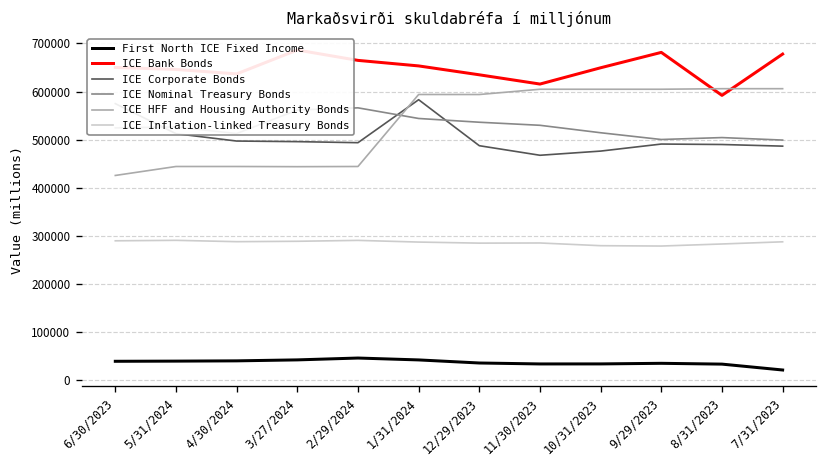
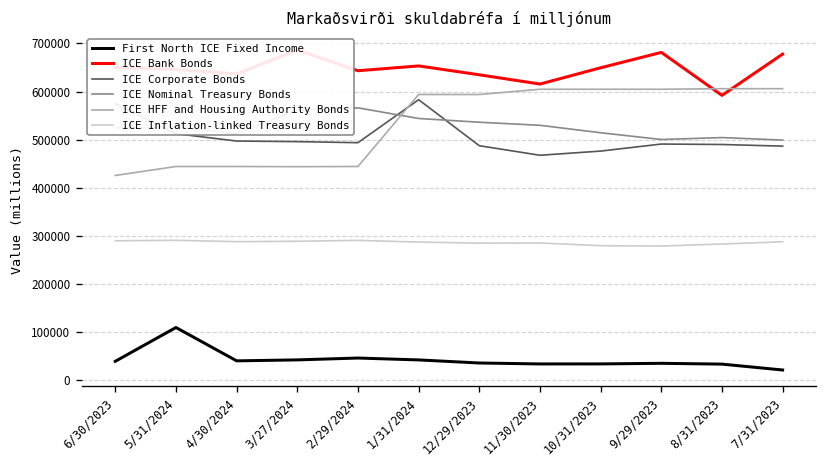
  {
    "First North ICE Fixed Income": {
      "6/30/2023": 40000,
-     "5/31/2024": 40000,
+     "5/31/2024": 110000,
      "4/30/2024": 40000,
      "3/27/2024": 40000,
      "2/29/2024": 50000,
      "1/31/2024": 40000,
      "12/29/2023": 40000,
      "11/30/2023": 30000,
      "10/31/2023": 30000,
      "9/29/2023": 40000,
      "8/31/2023": 30000,
      "7/31/2023": 20000
    },
    "ICE Bank Bonds": {
-     "2/29/2024": 660000,
+     "2/29/2024": 640000,
      "1/31/2024": 650000,
      "12/29/2023": 630000,
      "11/30/2023": 620000,
      "10/31/2023": 650000,
      "9/29/2023": 680000,
      "8/31/2023": 590000,
      "7/31/2023": 680000
    },
    "ICE Corporate Bonds": {
      "4/30/2024": 500000,
      "3/27/2024": 500000,
      "2/29/2024": 490000,
      "1/31/2024": 580000,
      "12/29/2023": 490000,
      "11/30/2023": 470000,
      "10/31/2023": 480000,
      "9/29/2023": 490000,
      "8/31/2023": 490000,
      "7/31/2023": 490000
    }
  }
